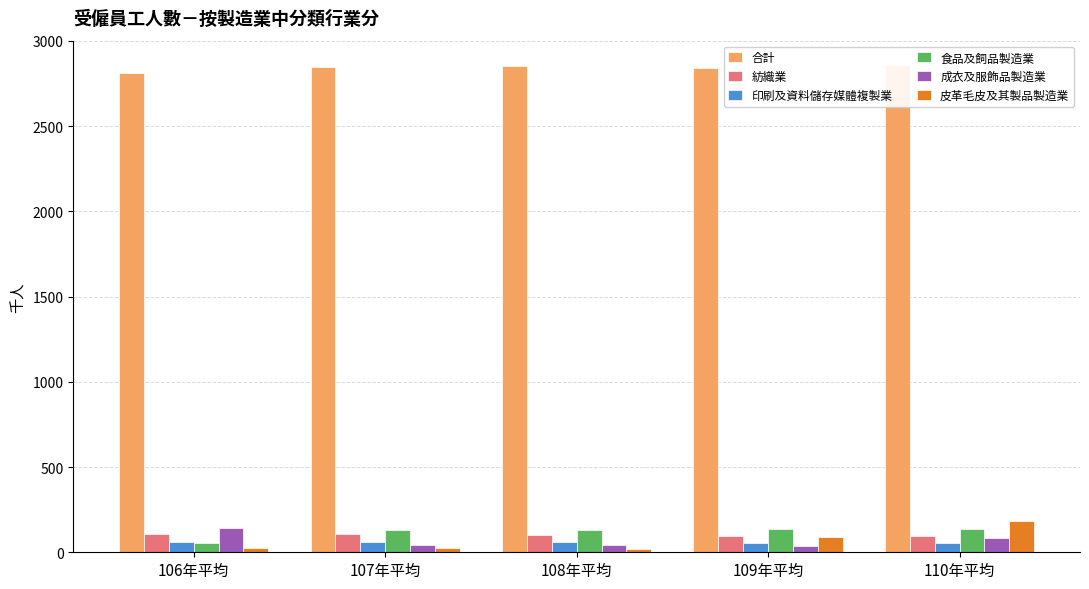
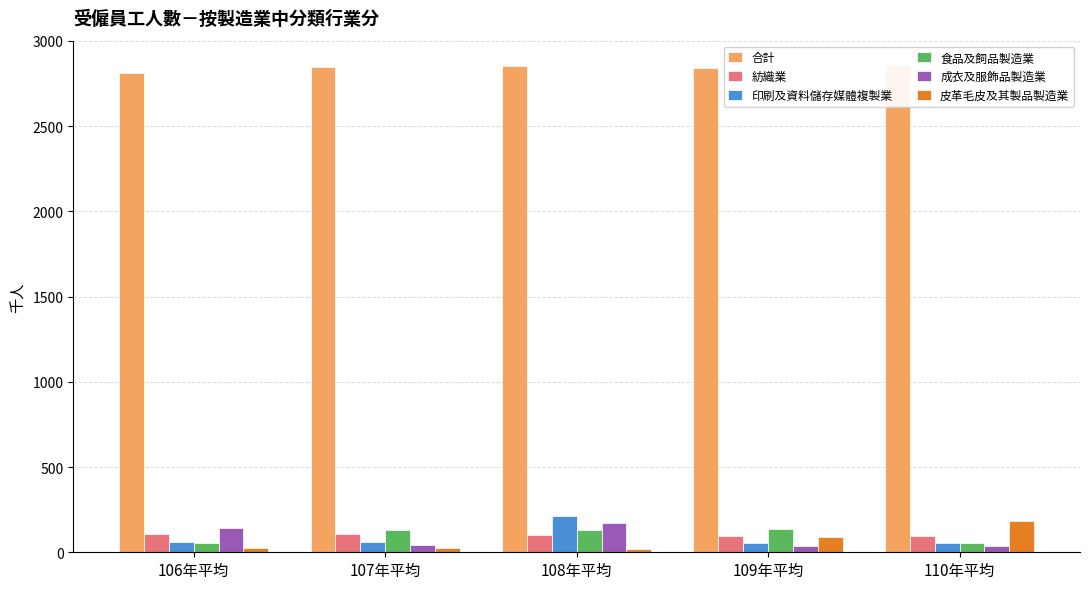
  {
    "印刷及資料儲存媒體複製業": {
      "106年平均": 60,
      "107年平均": 60,
-     "108年平均": 60,
+     "108年平均": 210,
      "109年平均": 60,
      "110年平均": 60
    },
    "食品及飼品製造業": {
      "106年平均": 60,
      "107年平均": 130,
      "108年平均": 130,
      "109年平均": 130,
-     "110年平均": 130
+     "110年平均": 60
    },
    "成衣及服飾品製造業": {
      "106年平均": 140,
      "107年平均": 40,
-     "108年平均": 40,
+     "108年平均": 170,
      "109年平均": 40,
-     "110年平均": 80
+     "110年平均": 40
    },
    "皮革毛皮及其製品製造業": {
      "106年平均": 20,
      "107年平均": 20,
      "108年平均": 20,
      "109年平均": 90,
      "110年平均": 180
    }
  }
